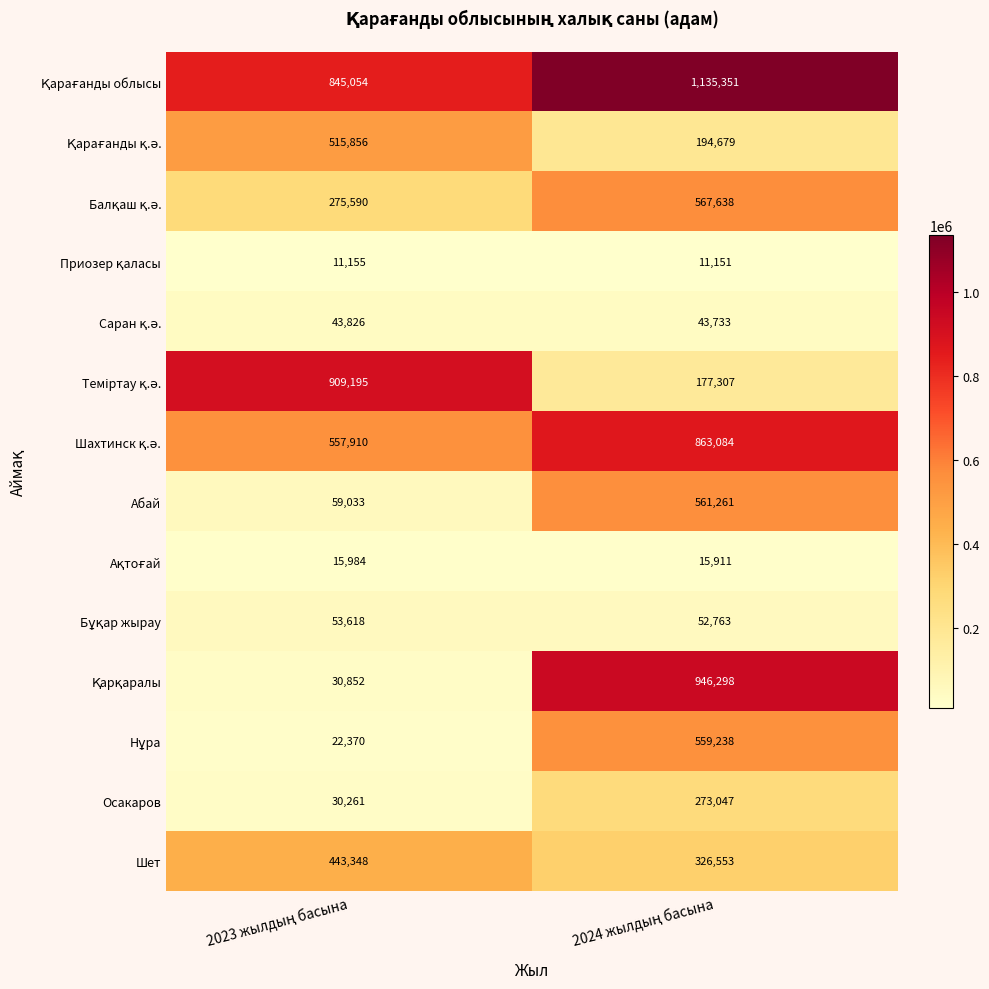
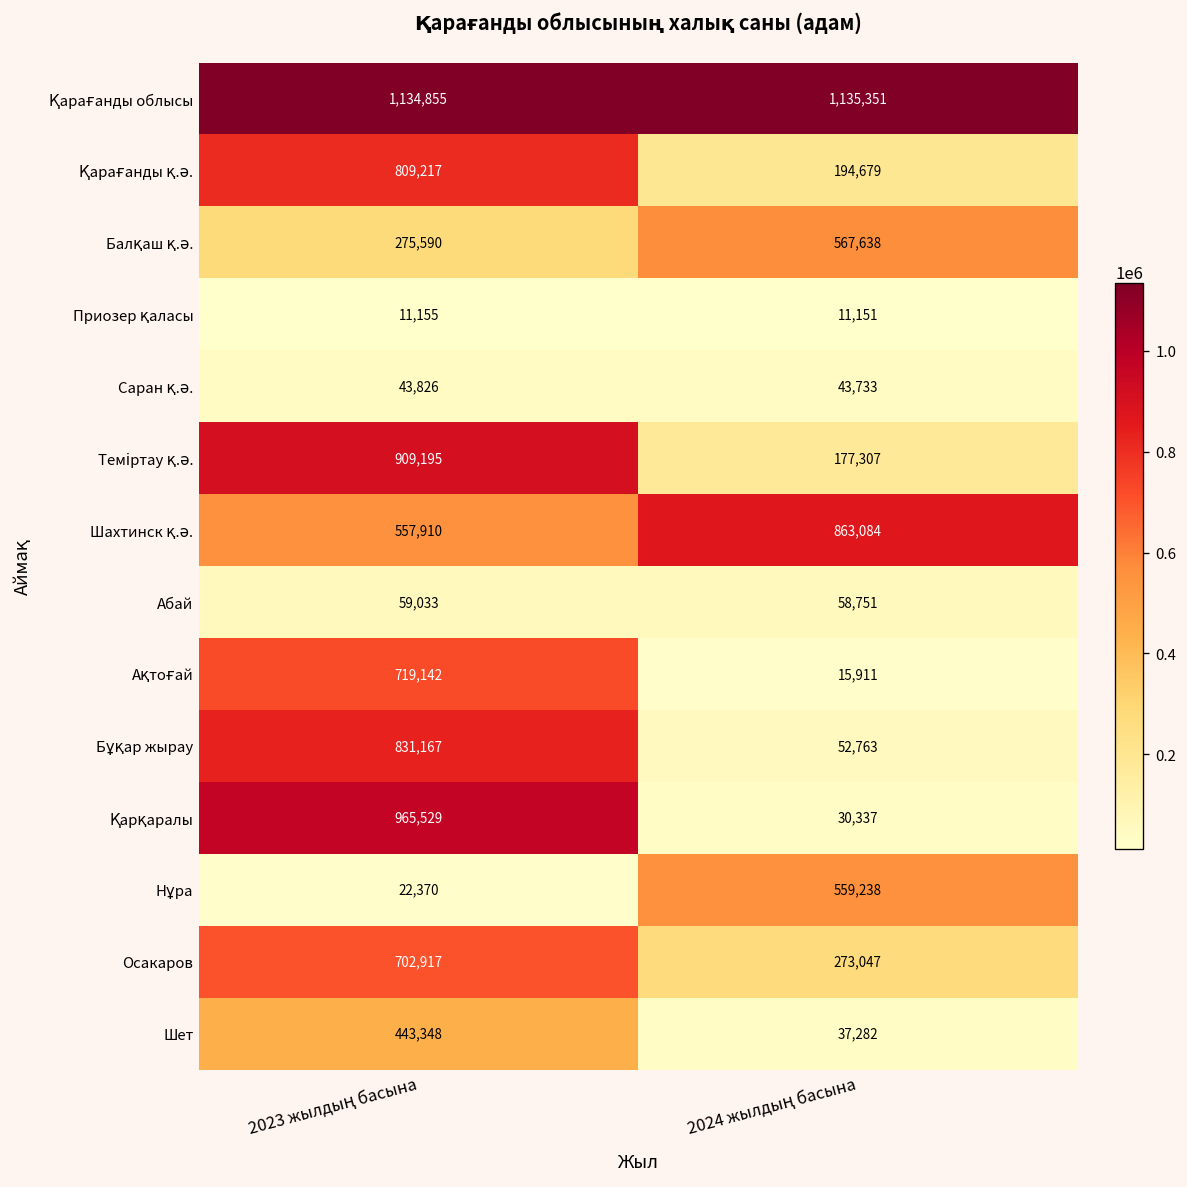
  {
    "Қарағанды облысы": {
-     "2023 жылдың басына": "845,054",
+     "2023 жылдың басына": "1,134,855",
      "2024 жылдың басына": "1,135,351"
    },
    "Қарағанды қ.ә.": {
-     "2023 жылдың басына": "515,856",
+     "2023 жылдың басына": "809,217",
      "2024 жылдың басына": "194,679"
    },
    "Балқаш қ.ә.": {
      "2023 жылдың басына": "275,590",
      "2024 жылдың басына": "567,638"
    },
    "Приозер қаласы": {
      "2023 жылдың басына": "11,155",
      "2024 жылдың басына": "11,151"
    },
    "Саран қ.ә.": {
      "2023 жылдың басына": "43,826",
      "2024 жылдың басына": "43,733"
    },
    "Теміртау қ.ә.": {
      "2023 жылдың басына": "909,195",
      "2024 жылдың басына": "177,307"
    },
    "Шахтинск қ.ә.": {
      "2023 жылдың басына": "557,910",
      "2024 жылдың басына": "863,084"
    },
    "Абай": {
      "2023 жылдың басына": "59,033",
-     "2024 жылдың басына": "561,261"
+     "2024 жылдың басына": "58,751"
    },
    "Ақтоғай": {
-     "2023 жылдың басына": "15,984",
+     "2023 жылдың басына": "719,142",
      "2024 жылдың басына": "15,911"
    },
    "Бұқар жырау": {
-     "2023 жылдың басына": "53,618",
+     "2023 жылдың басына": "831,167",
      "2024 жылдың басына": "52,763"
    },
    "Қарқаралы": {
-     "2023 жылдың басына": "30,852",
-     "2024 жылдың басына": "946,298"
+     "2023 жылдың басына": "965,529",
+     "2024 жылдың басына": "30,337"
    },
    "Нұра": {
      "2023 жылдың басына": "22,370",
      "2024 жылдың басына": "559,238"
    },
    "Осакаров": {
-     "2023 жылдың басына": "30,261",
+     "2023 жылдың басына": "702,917",
      "2024 жылдың басына": "273,047"
    },
    "Шет": {
      "2023 жылдың басына": "443,348",
-     "2024 жылдың басына": "326,553"
+     "2024 жылдың басына": "37,282"
    }
  }
